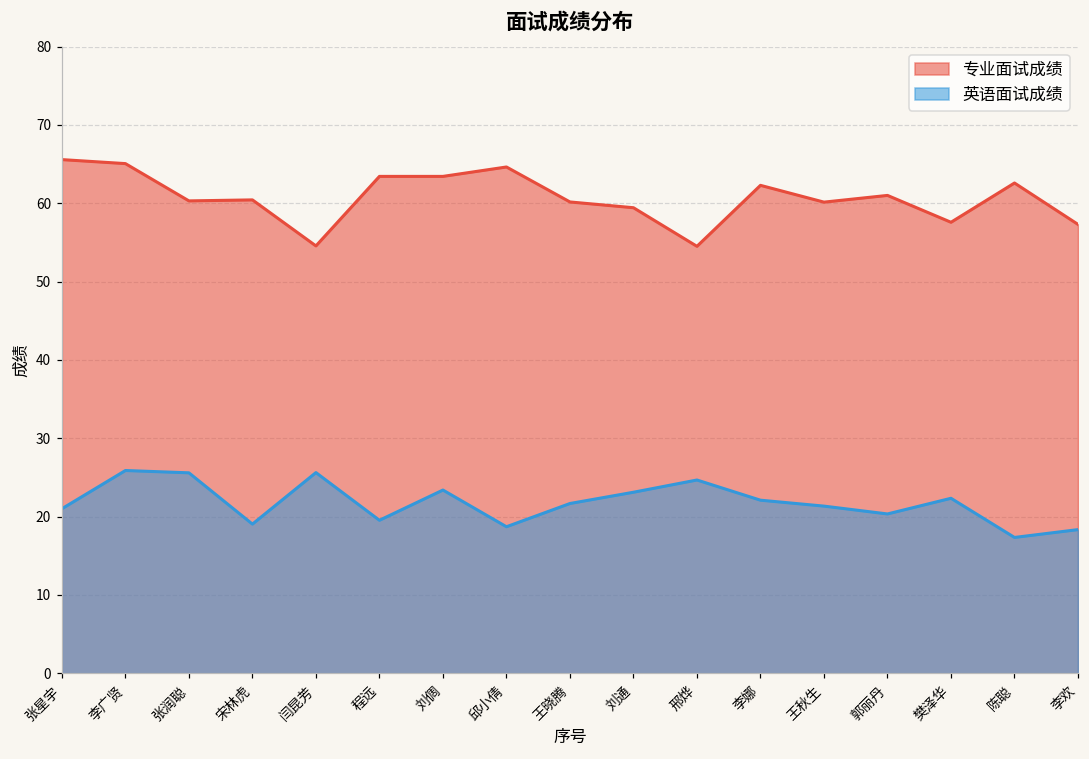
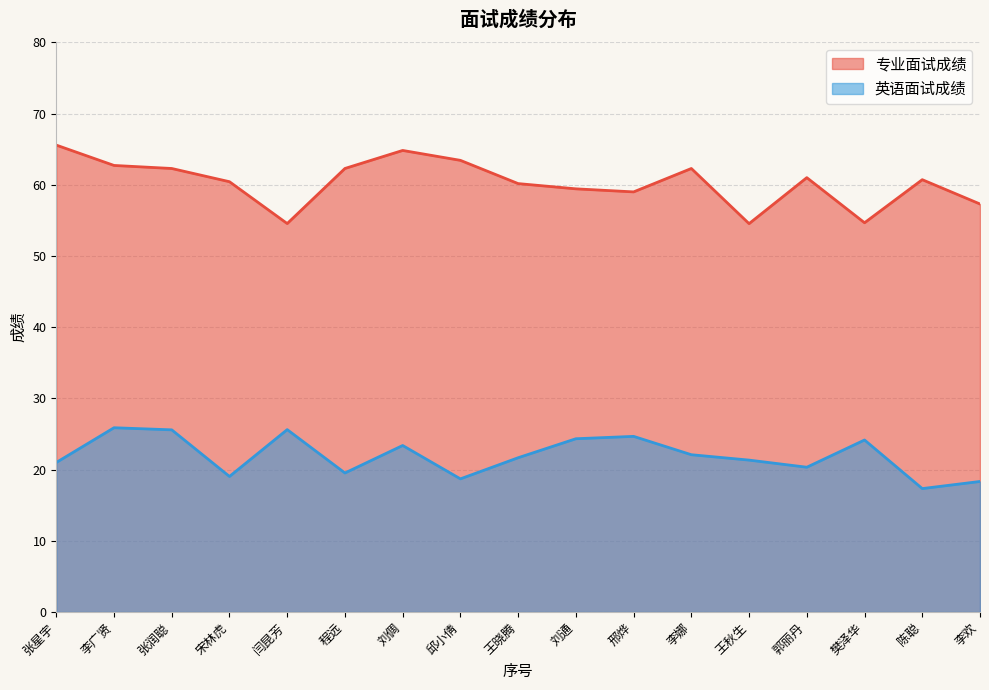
  {
    "专业面试成绩": {
      "张星宇": 66,
-     "李广贤": 65,
-     "张润聪": 60,
+     "李广贤": 63,
+     "张润聪": 62,
      "宋林虎": 60,
      "闫昆芳": 55,
-     "程远": 63,
-     "刘倜": 63,
-     "邱小倩": 65,
+     "程远": 62,
+     "刘倜": 65,
+     "邱小倩": 63,
      "王晓腾": 60,
      "刘通": 59,
-     "邢烨": 55,
+     "邢烨": 59,
      "李娜": 62,
-     "王秋生": 60,
+     "王秋生": 55,
      "郭丽丹": 61,
-     "樊泽华": 58,
-     "陈聪": 63,
+     "樊泽华": 55,
+     "陈聪": 61,
      "李欢": 57
    },
    "英语面试成绩": {
      "张星宇": 21,
      "李广贤": 26,
      "张润聪": 26,
      "宋林虎": 19,
      "闫昆芳": 26,
      "程远": 20,
      "刘倜": 23,
      "邱小倩": 19,
      "王晓腾": 22,
-     "刘通": 23,
+     "刘通": 24,
      "邢烨": 25,
      "李娜": 22,
      "王秋生": 21,
      "郭丽丹": 20,
-     "樊泽华": 22,
+     "樊泽华": 24,
      "陈聪": 17,
      "李欢": 18
    }
  }
